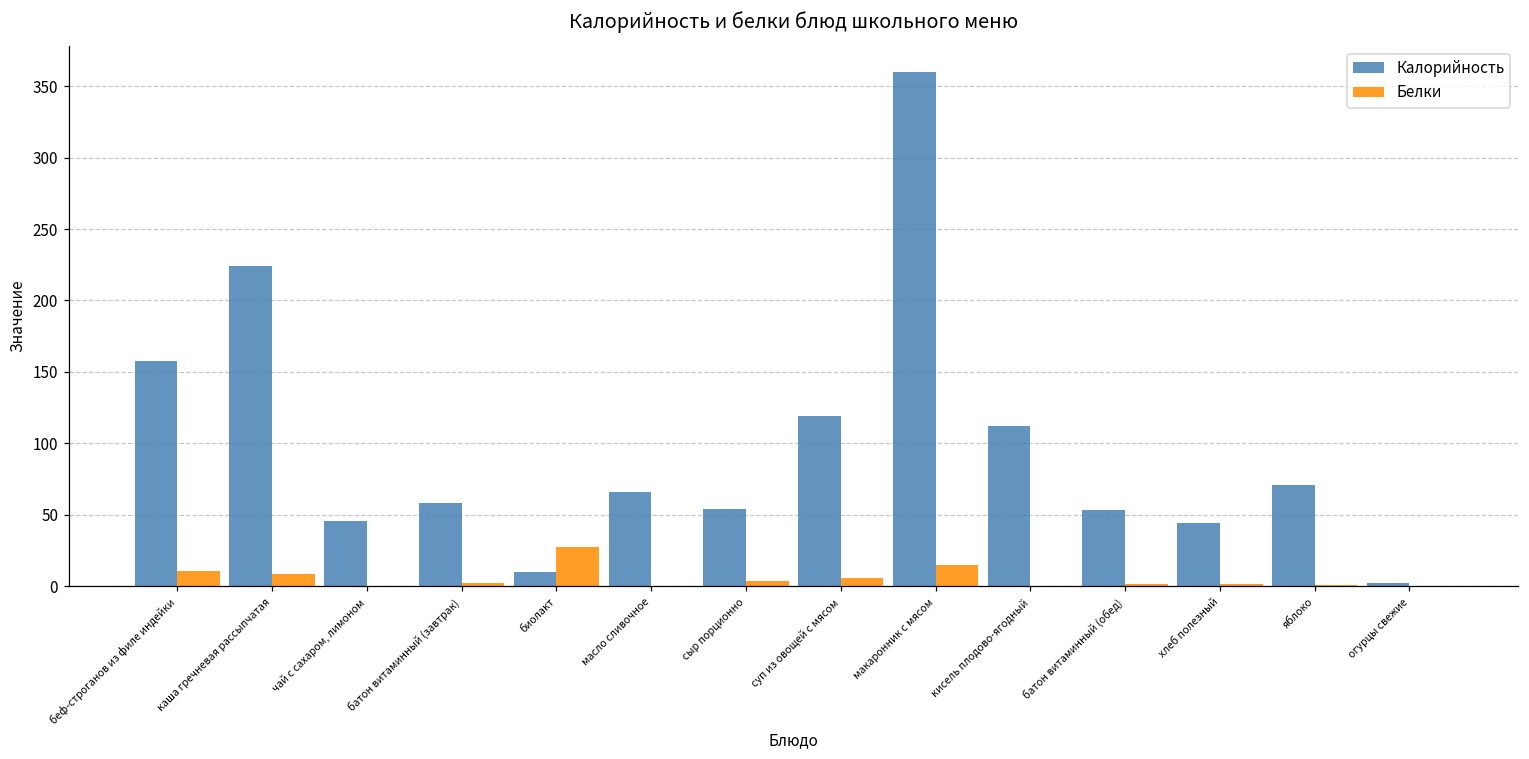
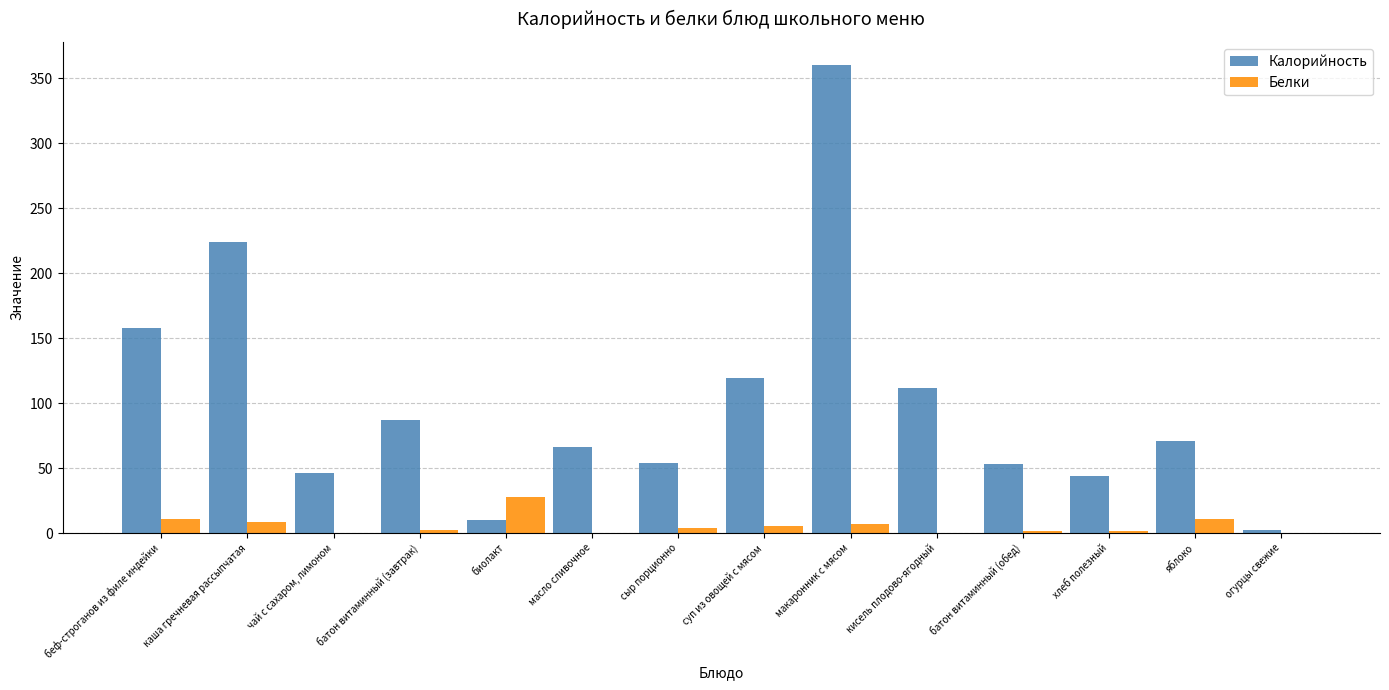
  {
    "Калорийность": {
      "беф-строганов из филе индейки": 158,
      "каша гречневая рассыпчатая": 224,
      "чай с сахаром, лимоном": 46,
-     "батон витаминный (завтрак)": 58,
+     "батон витаминный (завтрак)": 87,
      "биолакт": 10,
      "масло сливочное": 66,
      "сыр порционно": 54,
      "суп из овощей с мясом": 119,
      "макаронник с мясом": 360,
      "кисель плодово-ягодный": 112,
      "батон витаминный (обед)": 53,
      "хлеб полезный": 44,
      "яблоко": 71,
      "огурцы свежие": 2
    },
    "Белки": {
      "беф-строганов из филе индейки": 11,
      "каша гречневая рассыпчатая": 9,
      "батон витаминный (завтрак)": 3,
      "биолакт": 28,
      "сыр порционно": 4,
      "суп из овощей с мясом": 6,
-     "макаронник с мясом": 15,
+     "макаронник с мясом": 7,
      "кисель плодово-ягодный": 0,
-     "яблоко": 1
+     "яблоко": 10
    }
  }
